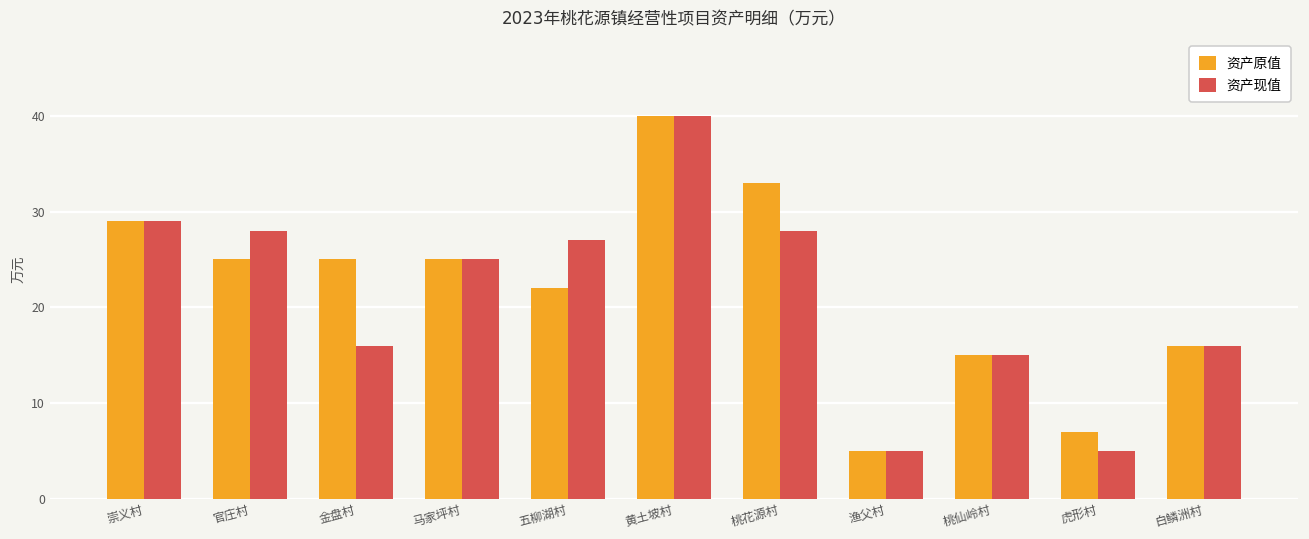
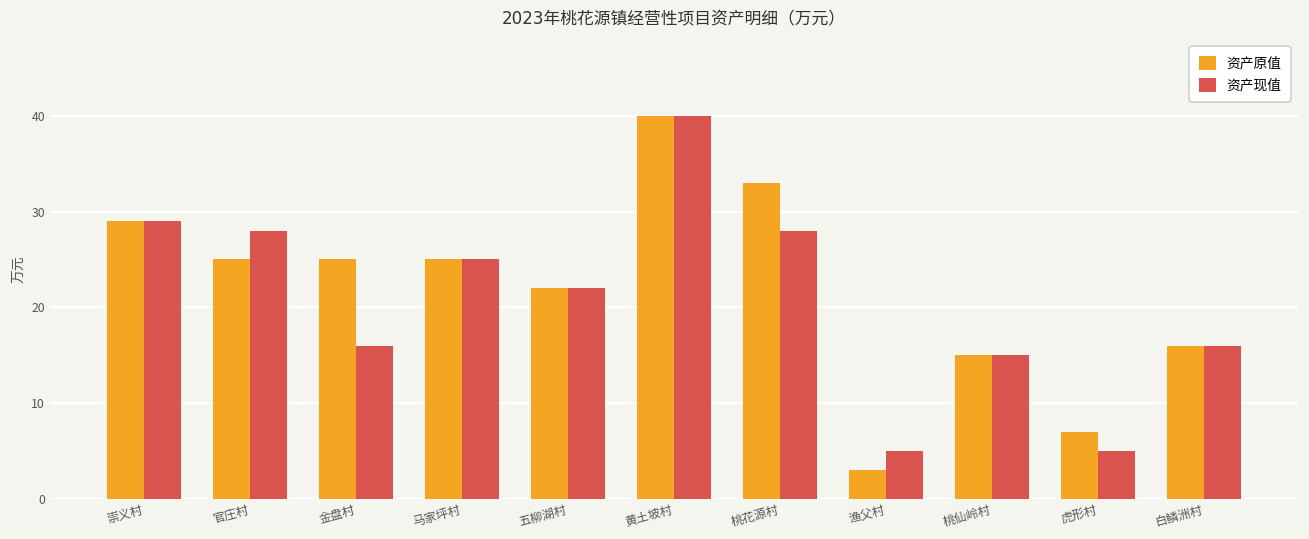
  {
    "资产原值": {
      "崇义村": 29,
      "官庄村": 25,
      "金盘村": 25,
      "马家坪村": 25,
      "五柳湖村": 22,
      "黄土坡村": 40,
      "桃花源村": 33,
-     "渔父村": 5,
+     "渔父村": 3,
      "桃仙岭村": 15,
      "虎形村": 7,
      "白鳞洲村": 16
    },
    "资产现值": {
      "崇义村": 29,
      "官庄村": 28,
      "金盘村": 16,
      "马家坪村": 25,
-     "五柳湖村": 27,
+     "五柳湖村": 22,
      "黄土坡村": 40,
      "桃花源村": 28,
      "渔父村": 5,
      "桃仙岭村": 15,
      "虎形村": 5,
      "白鳞洲村": 16
    }
  }
